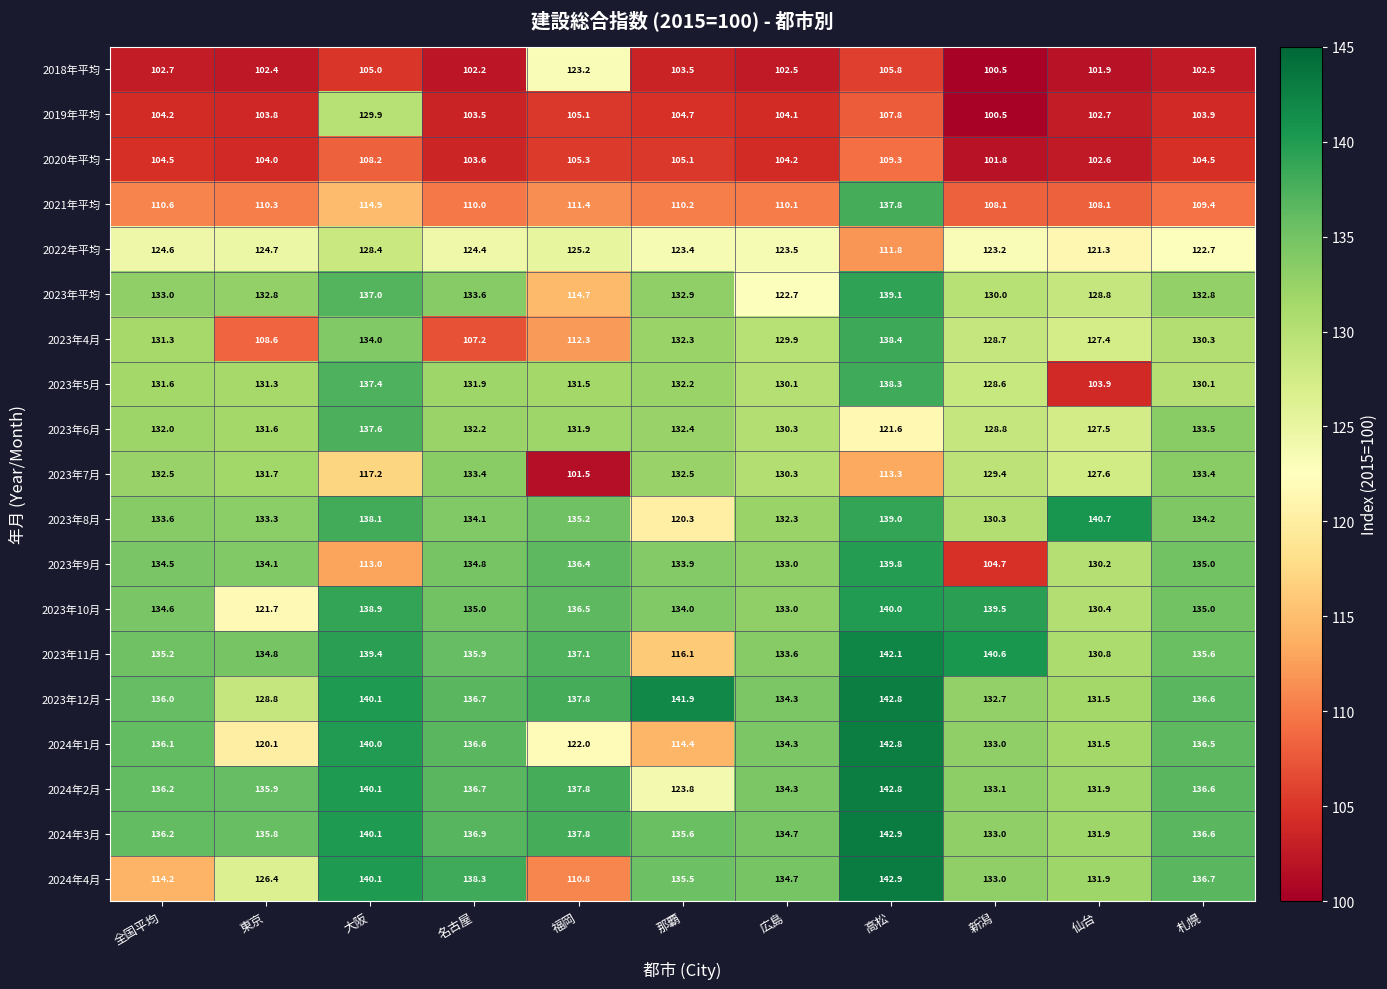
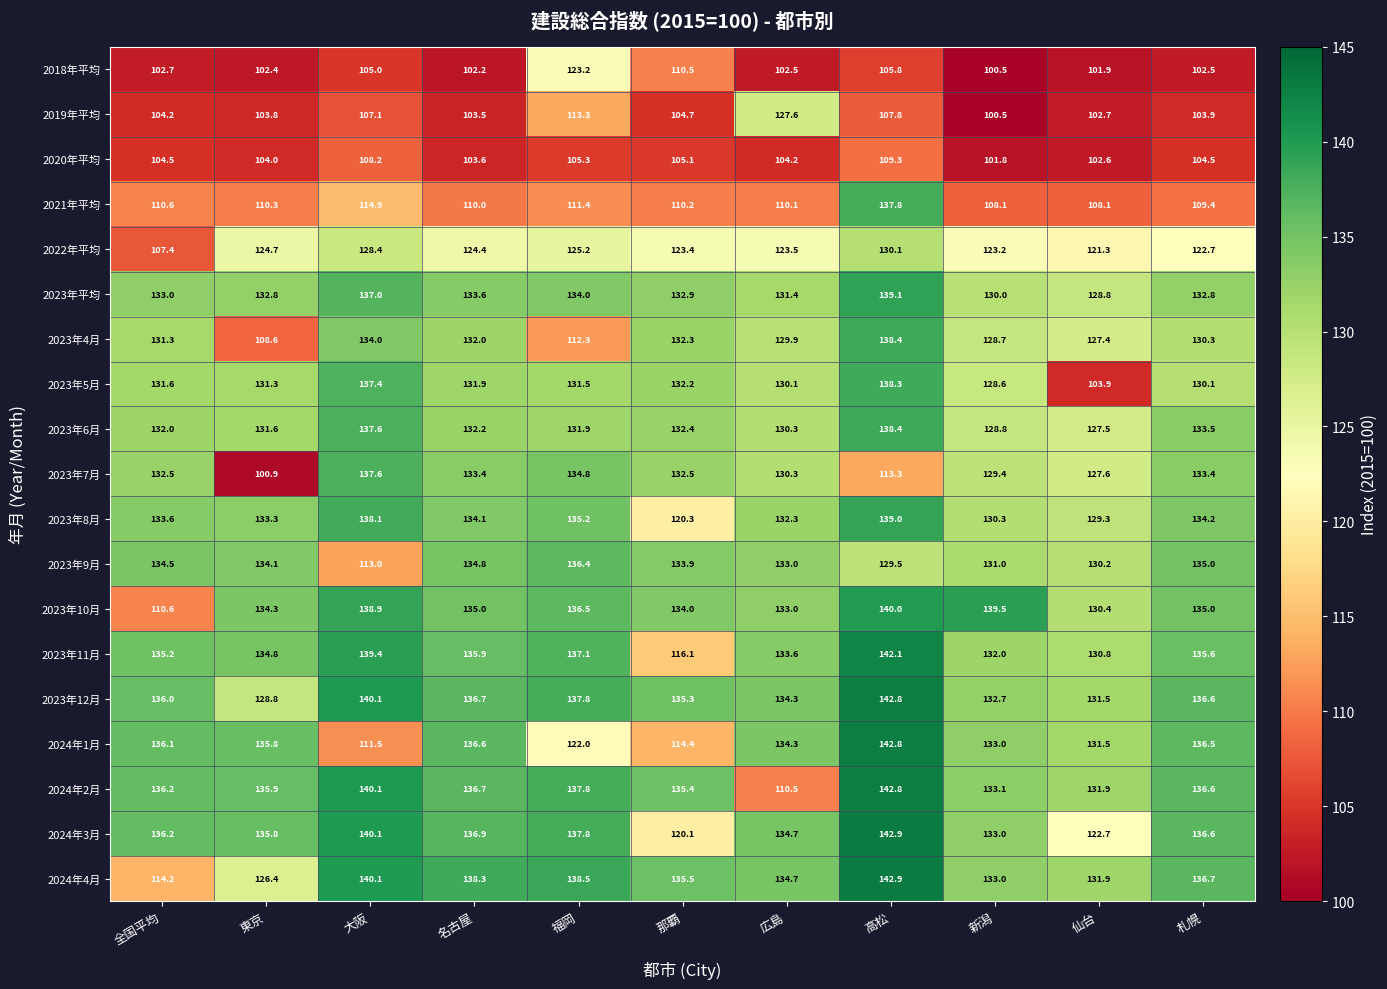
  {
    "2018年平均": {
      "全国平均": 102.7,
      "東京": 102.4,
      "大阪": 105.0,
      "名古屋": 102.2,
      "福岡": 123.2,
-     "那覇": 103.5,
+     "那覇": 110.5,
      "広島": 102.5,
      "高松": 105.8,
      "新潟": 100.5,
      "仙台": 101.9,
      "札幌": 102.5
    },
    "2019年平均": {
      "全国平均": 104.2,
      "東京": 103.8,
-     "大阪": 129.9,
+     "大阪": 107.1,
      "名古屋": 103.5,
-     "福岡": 105.1,
+     "福岡": 113.3,
      "那覇": 104.7,
-     "広島": 104.1,
+     "広島": 127.6,
      "高松": 107.8,
      "新潟": 100.5,
      "仙台": 102.7,
      "札幌": 103.9
    },
    "2022年平均": {
-     "全国平均": 124.6,
+     "全国平均": 107.4,
      "東京": 124.7,
      "大阪": 128.4,
      "名古屋": 124.4,
      "福岡": 125.2,
      "那覇": 123.4,
      "広島": 123.5,
-     "高松": 111.8,
+     "高松": 130.1,
      "新潟": 123.2,
      "仙台": 121.3,
      "札幌": 122.7
    },
    "2023年平均": {
      "全国平均": 133.0,
      "東京": 132.8,
      "大阪": 137.0,
      "名古屋": 133.6,
-     "福岡": 114.7,
+     "福岡": 134.0,
      "那覇": 132.9,
-     "広島": 122.7,
+     "広島": 131.4,
      "高松": 139.1,
      "新潟": 130.0,
      "仙台": 128.8,
      "札幌": 132.8
    },
    "2023年4月": {
      "全国平均": 131.3,
      "東京": 108.6,
      "大阪": 134.0,
-     "名古屋": 107.2,
+     "名古屋": 132.0,
      "福岡": 112.3,
      "那覇": 132.3,
      "広島": 129.9,
      "高松": 138.4,
      "新潟": 128.7,
      "仙台": 127.4,
      "札幌": 130.3
    },
    "2023年6月": {
      "全国平均": 132.0,
      "東京": 131.6,
      "大阪": 137.6,
      "名古屋": 132.2,
      "福岡": 131.9,
      "那覇": 132.4,
      "広島": 130.3,
-     "高松": 121.6,
+     "高松": 138.4,
      "新潟": 128.8,
      "仙台": 127.5,
      "札幌": 133.5
    },
    "2023年7月": {
      "全国平均": 132.5,
-     "東京": 131.7,
-     "大阪": 117.2,
+     "東京": 100.9,
+     "大阪": 137.6,
      "名古屋": 133.4,
-     "福岡": 101.5,
+     "福岡": 134.8,
      "那覇": 132.5,
      "広島": 130.3,
      "高松": 113.3,
      "新潟": 129.4,
      "仙台": 127.6,
      "札幌": 133.4
    },
    "2023年8月": {
      "全国平均": 133.6,
      "東京": 133.3,
      "大阪": 138.1,
      "名古屋": 134.1,
      "福岡": 135.2,
      "那覇": 120.3,
      "広島": 132.3,
      "高松": 139.0,
      "新潟": 130.3,
-     "仙台": 140.7,
+     "仙台": 129.3,
      "札幌": 134.2
    },
    "2023年9月": {
      "全国平均": 134.5,
      "東京": 134.1,
      "大阪": 113.0,
      "名古屋": 134.8,
      "福岡": 136.4,
      "那覇": 133.9,
      "広島": 133.0,
-     "高松": 139.8,
-     "新潟": 104.7,
+     "高松": 129.5,
+     "新潟": 131.0,
      "仙台": 130.2,
      "札幌": 135.0
    },
    "2023年10月": {
-     "全国平均": 134.6,
-     "東京": 121.7,
+     "全国平均": 110.6,
+     "東京": 134.3,
      "大阪": 138.9,
      "名古屋": 135.0,
      "福岡": 136.5,
      "那覇": 134.0,
      "広島": 133.0,
      "高松": 140.0,
      "新潟": 139.5,
      "仙台": 130.4,
      "札幌": 135.0
    },
    "2023年11月": {
      "全国平均": 135.2,
      "東京": 134.8,
      "大阪": 139.4,
      "名古屋": 135.9,
      "福岡": 137.1,
      "那覇": 116.1,
      "広島": 133.6,
      "高松": 142.1,
-     "新潟": 140.6,
+     "新潟": 132.0,
      "仙台": 130.8,
      "札幌": 135.6
    },
    "2023年12月": {
      "全国平均": 136.0,
      "東京": 128.8,
      "大阪": 140.1,
      "名古屋": 136.7,
      "福岡": 137.8,
-     "那覇": 141.9,
+     "那覇": 135.3,
      "広島": 134.3,
      "高松": 142.8,
      "新潟": 132.7,
      "仙台": 131.5,
      "札幌": 136.6
    },
    "2024年1月": {
      "全国平均": 136.1,
-     "東京": 120.1,
-     "大阪": 140.0,
+     "東京": 135.8,
+     "大阪": 111.5,
      "名古屋": 136.6,
      "福岡": 122.0,
      "那覇": 114.4,
      "広島": 134.3,
      "高松": 142.8,
      "新潟": 133.0,
      "仙台": 131.5,
      "札幌": 136.5
    },
    "2024年2月": {
      "全国平均": 136.2,
      "東京": 135.9,
      "大阪": 140.1,
      "名古屋": 136.7,
      "福岡": 137.8,
-     "那覇": 123.8,
-     "広島": 134.3,
+     "那覇": 135.4,
+     "広島": 110.5,
      "高松": 142.8,
      "新潟": 133.1,
      "仙台": 131.9,
      "札幌": 136.6
    },
    "2024年3月": {
      "全国平均": 136.2,
      "東京": 135.8,
      "大阪": 140.1,
      "名古屋": 136.9,
      "福岡": 137.8,
-     "那覇": 135.6,
+     "那覇": 120.1,
      "広島": 134.7,
      "高松": 142.9,
      "新潟": 133.0,
-     "仙台": 131.9,
+     "仙台": 122.7,
      "札幌": 136.6
    },
    "2024年4月": {
      "全国平均": 114.2,
      "東京": 126.4,
      "大阪": 140.1,
      "名古屋": 138.3,
-     "福岡": 110.8,
+     "福岡": 138.5,
      "那覇": 135.5,
      "広島": 134.7,
      "高松": 142.9,
      "新潟": 133.0,
      "仙台": 131.9,
      "札幌": 136.7
    }
  }
